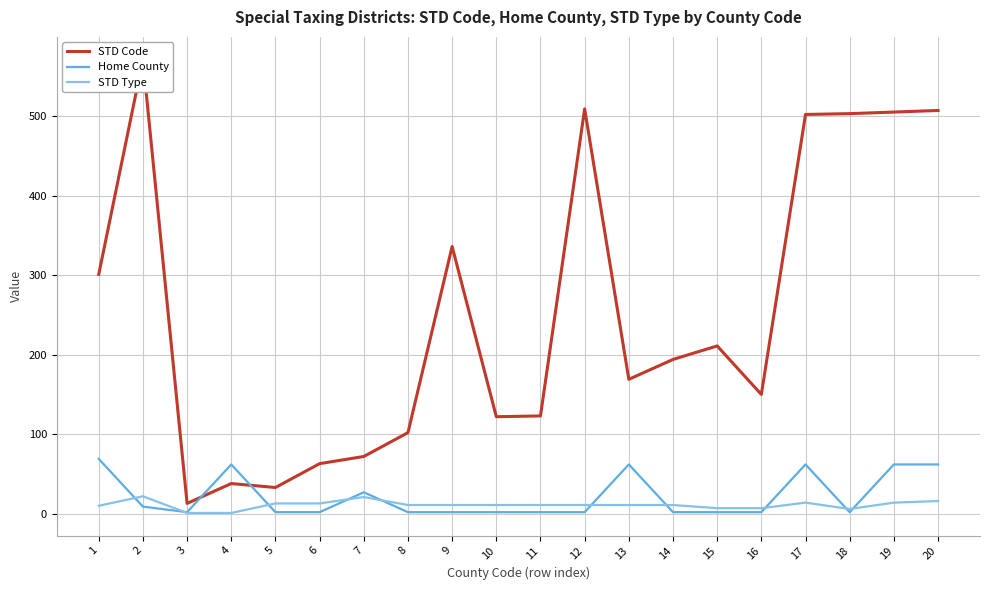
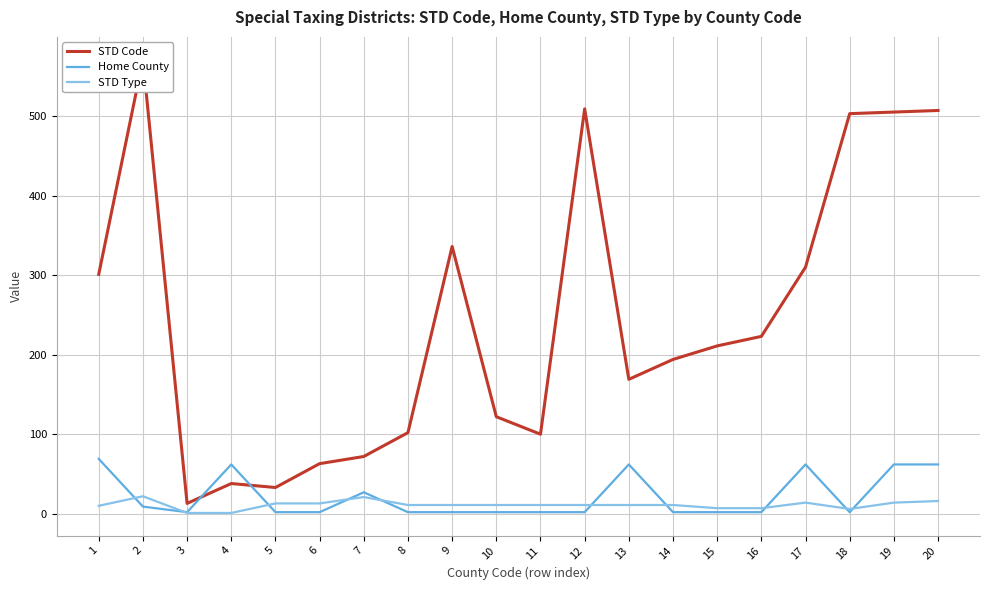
  {
    "STD Code": {
      "1": 300,
      "3": 10,
      "4": 40,
      "5": 30,
      "6": 60,
      "7": 70,
      "8": 100,
      "9": 340,
      "10": 120,
-     "11": 120,
+     "11": 100,
      "12": 510,
      "13": 170,
      "14": 190,
      "15": 210,
-     "16": 150,
-     "17": 500,
+     "16": 220,
+     "17": 310,
      "18": 500,
      "19": 510,
      "20": 510
    }
  }
